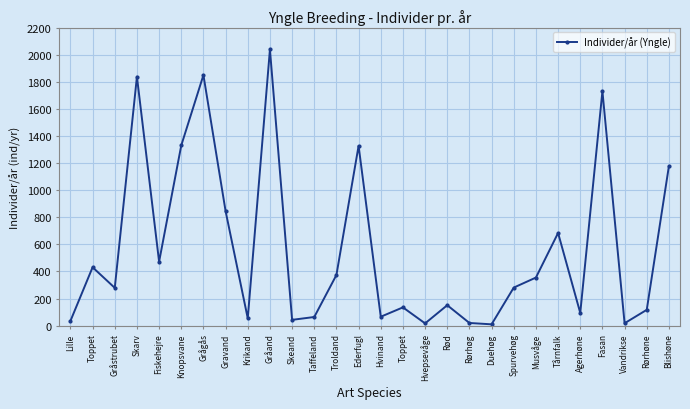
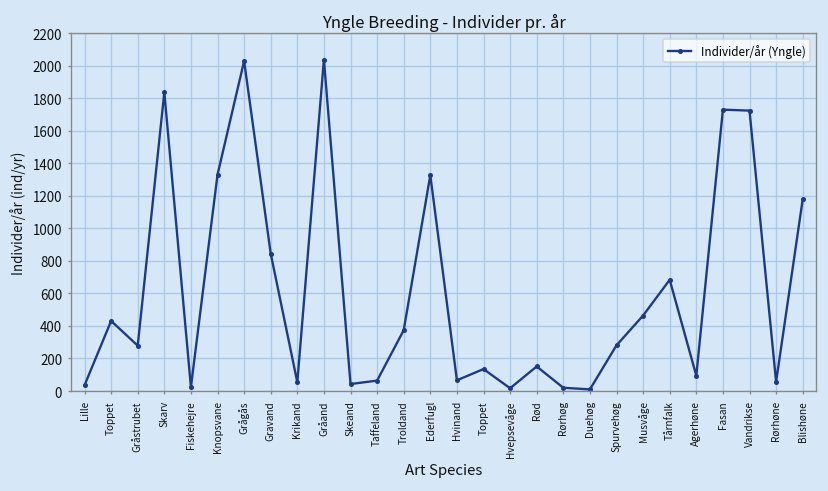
  {
    "Lille": 40,
    "Gråstrubet": 280,
    "Skarv": 1840,
-   "Fiskehejre": 470,
+   "Fiskehejre": 20,
    "Knopsvane": 1330,
-   "Grågås": 1850,
+   "Grågås": 2030,
    "Gravand": 850,
    "Krikand": 50,
    "Gråand": 2040,
    "Skeand": 40,
    "Taffeland": 60,
    "Troldand": 370,
    "Ederfugl": 1330,
    "Hvinand": 70,
    "Hvepsevåge": 20,
    "Rød": 150,
    "Rørhøg": 20,
    "Duehøg": 10,
    "Spurvehøg": 280,
-   "Musvåge": 360,
+   "Musvåge": 460,
    "Tårnfalk": 680,
    "Agerhøne": 90,
    "Fasan": 1730,
-   "Vandrikse": 20,
-   "Rørhøne": 120,
+   "Vandrikse": 1720,
+   "Rørhøne": 60,
    "Blishøne": 1180
  }
